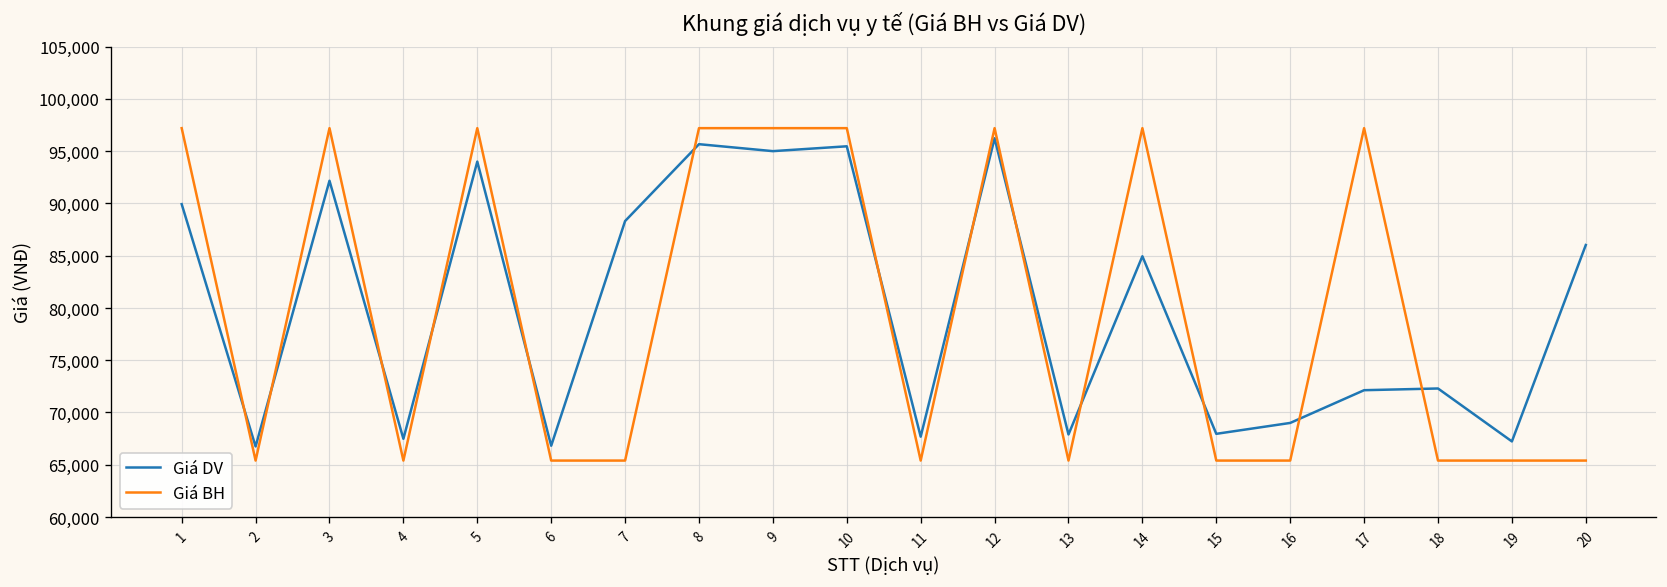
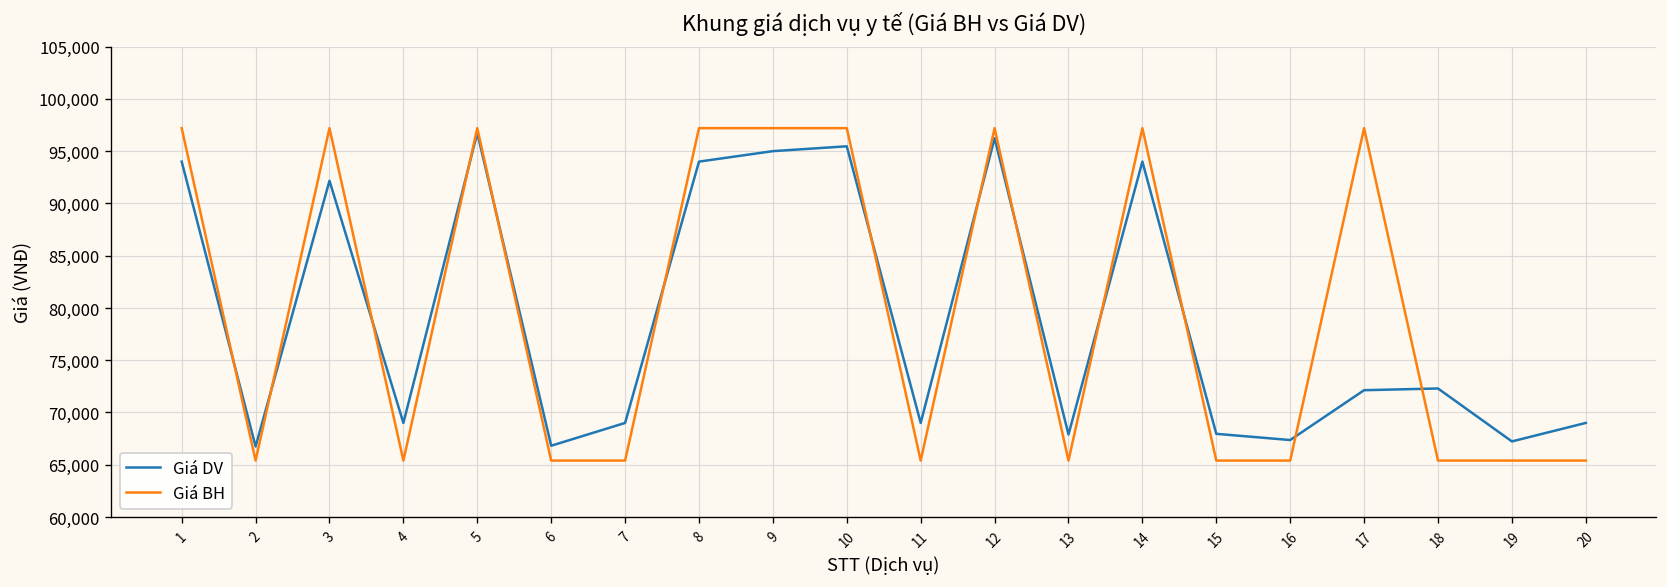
  {
    "Giá DV": {
-     "1": "90,000",
+     "1": "94,000",
      "2": "67,000",
      "3": "92,000",
-     "4": "67,000",
-     "5": "94,000",
+     "4": "69,000",
+     "5": "97,000",
      "6": "67,000",
-     "7": "88,000",
-     "8": "96,000",
+     "7": "69,000",
+     "8": "94,000",
      "9": "95,000",
      "10": "95,000",
-     "11": "68,000",
+     "11": "69,000",
      "12": "96,000",
      "13": "68,000",
-     "14": "85,000",
+     "14": "94,000",
      "15": "68,000",
-     "16": "69,000",
+     "16": "67,000",
      "17": "72,000",
      "18": "72,000",
      "19": "67,000",
-     "20": "86,000"
+     "20": "69,000"
    },
    "Giá BH": {
      "1": "97,000",
      "2": "65,000",
      "3": "97,000",
      "4": "65,000",
      "5": "97,000",
      "6": "65,000",
      "7": "65,000",
      "8": "97,000",
      "9": "97,000",
      "10": "97,000",
      "11": "65,000",
      "12": "97,000",
      "13": "65,000",
      "14": "97,000",
      "15": "65,000",
      "16": "65,000",
      "17": "97,000",
      "18": "65,000",
      "19": "65,000",
      "20": "65,000"
    }
  }
